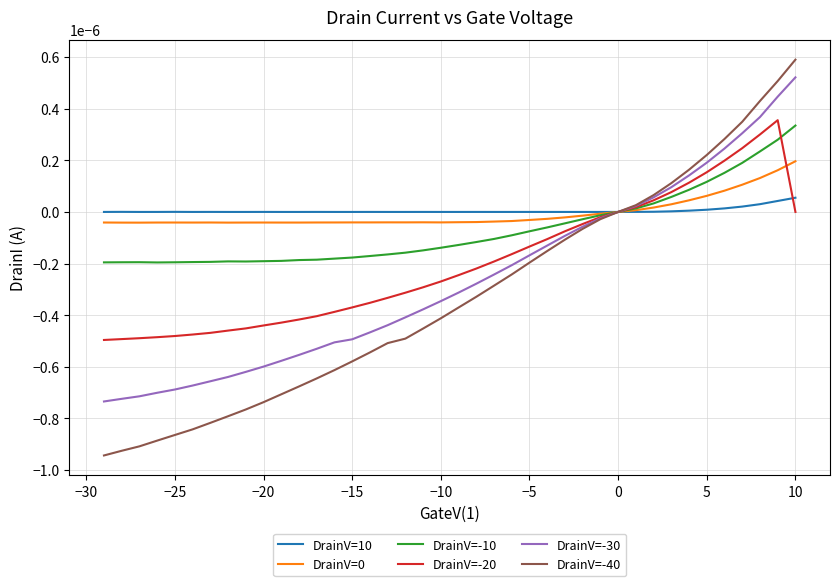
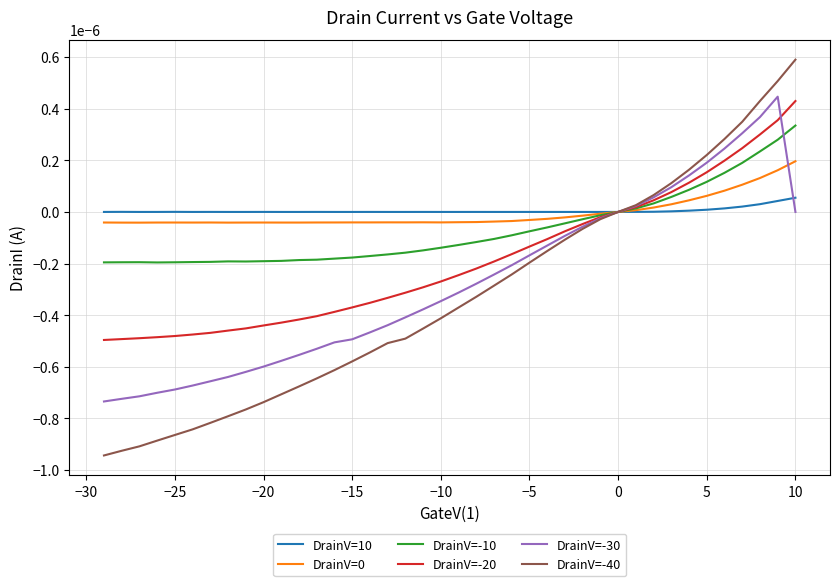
  {
    "DrainV=10": {
      "−25": 0.0000000,
      "−20": 0.0000000,
      "−15": 0.0000000,
      "−10": 0.0000000,
      "−5": 0.0000000,
      "5": 0.0000000,
      "10": 0.00000005
    },
    "DrainV=0": {
      "−25": -0.00000004,
      "−20": -0.00000004,
      "−15": -0.00000004,
      "−10": -0.00000004,
      "−5": -0.00000003,
      "5": 0.00000006,
      "10": 0.0000002
    },
    "DrainV=-10": {
      "−25": -0.0000002,
      "−20": -0.0000002,
      "−15": -0.00000018,
      "−10": -0.00000014,
      "−5": -0.00000007,
      "5": 0.00000012,
      "10": 0.00000033
    },
    "DrainV=-20": {
      "−25": -0.00000048,
      "−20": -0.00000044,
      "−15": -0.00000037,
      "−10": -0.00000027,
      "−5": -0.00000013,
      "5": 0.00000015,
-     "10": 0.0000000
+     "10": 0.0000004
    },
    "DrainV=-30": {
      "−25": -0.00000069,
      "−20": -0.00000060,
      "−15": -0.00000049,
      "−10": -0.00000035,
      "−5": -0.00000017,
      "5": 0.00000019,
-     "10": 0.000001
+     "10": 0.000000
    },
    "DrainV=-40": {
      "−25": -0.00000086,
      "−20": -0.00000074,
      "−15": -0.00000058,
      "−10": -0.00000041,
      "−5": -0.0000002,
      "5": 0.00000022,
      "10": 0.00000059
    }
  }
